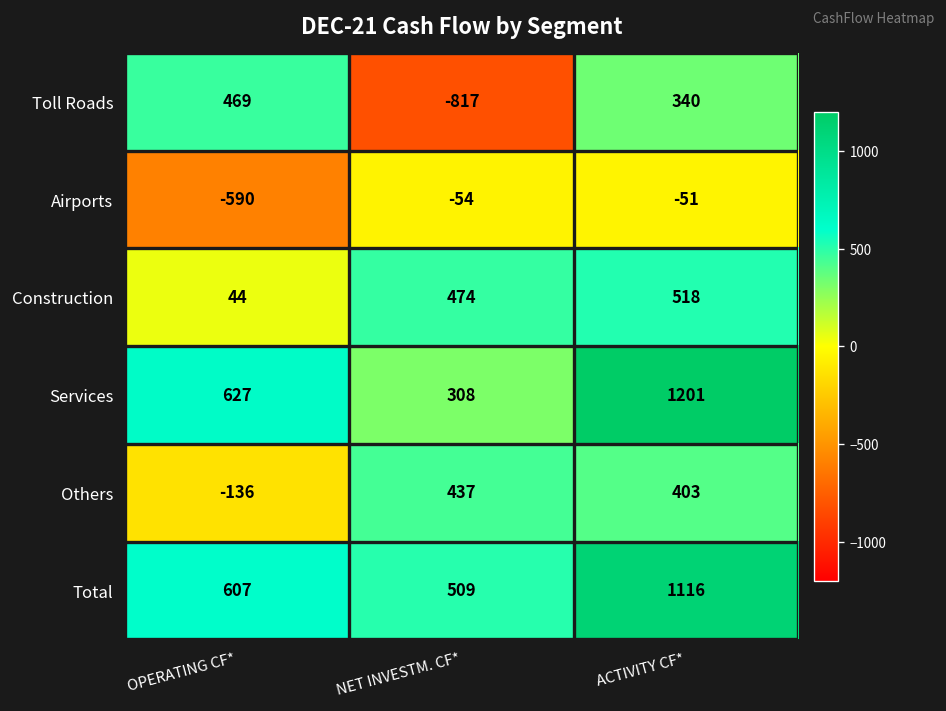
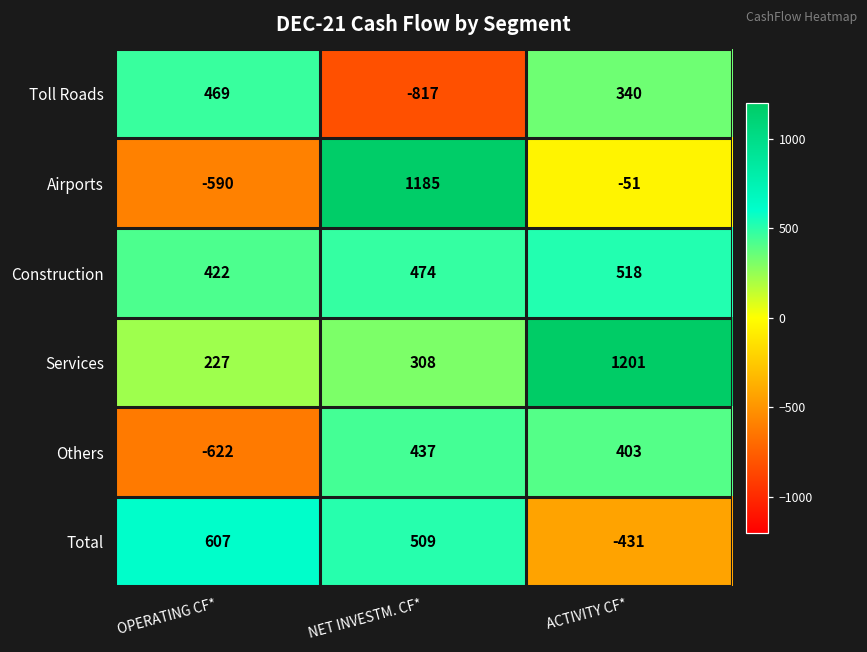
  {
    "Toll Roads": {
      "OPERATING CF*": 469,
      "NET INVESTM. CF*": -817,
      "ACTIVITY CF*": 340
    },
    "Airports": {
      "OPERATING CF*": -590,
-     "NET INVESTM. CF*": -54,
+     "NET INVESTM. CF*": 1185,
      "ACTIVITY CF*": -51
    },
    "Construction": {
-     "OPERATING CF*": 44,
+     "OPERATING CF*": 422,
      "NET INVESTM. CF*": 474,
      "ACTIVITY CF*": 518
    },
    "Services": {
-     "OPERATING CF*": 627,
+     "OPERATING CF*": 227,
      "NET INVESTM. CF*": 308,
      "ACTIVITY CF*": 1201
    },
    "Others": {
-     "OPERATING CF*": -136,
+     "OPERATING CF*": -622,
      "NET INVESTM. CF*": 437,
      "ACTIVITY CF*": 403
    },
    "Total": {
      "OPERATING CF*": 607,
      "NET INVESTM. CF*": 509,
-     "ACTIVITY CF*": 1116
+     "ACTIVITY CF*": -431
    }
  }
